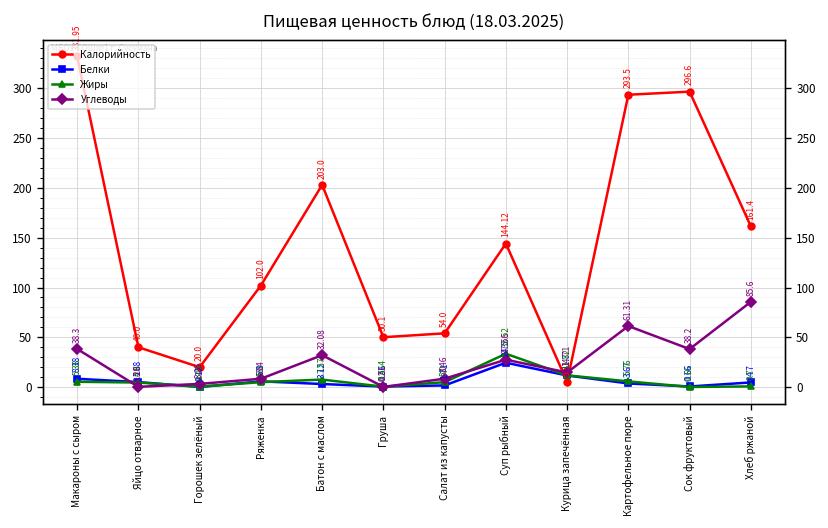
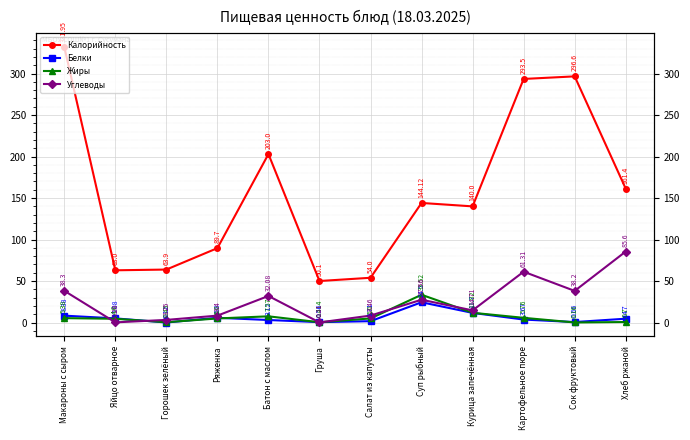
  {
    "Калорийность": {
-     "Яйцо отварное": 40.0,
-     "Горошек зелёный": 20.0,
-     "Ряженка": 102.0,
+     "Яйцо отварное": 63.0,
+     "Горошек зелёный": 63.9,
+     "Ряженка": 89.7,
      "Батон с маслом": 203.0,
      "Груша": 50.1,
      "Салат из капусты": 54.0,
      "Суп рыбный": 144.12,
-     "Курица запечённая": 5.3,
+     "Курица запечённая": 140.0,
      "Картофельное пюре": 293.5,
      "Сок фруктовый": 296.6,
      "Хлеб ржаной": 161.4
    },
    "Углеводы": {
      "Макароны с сыром": 38.3,
      "Батон с маслом": 32.08,
      "Картофельное пюре": 61.31,
      "Сок фруктовый": 38.2,
      "Хлеб ржаной": 85.6
    }
  }
